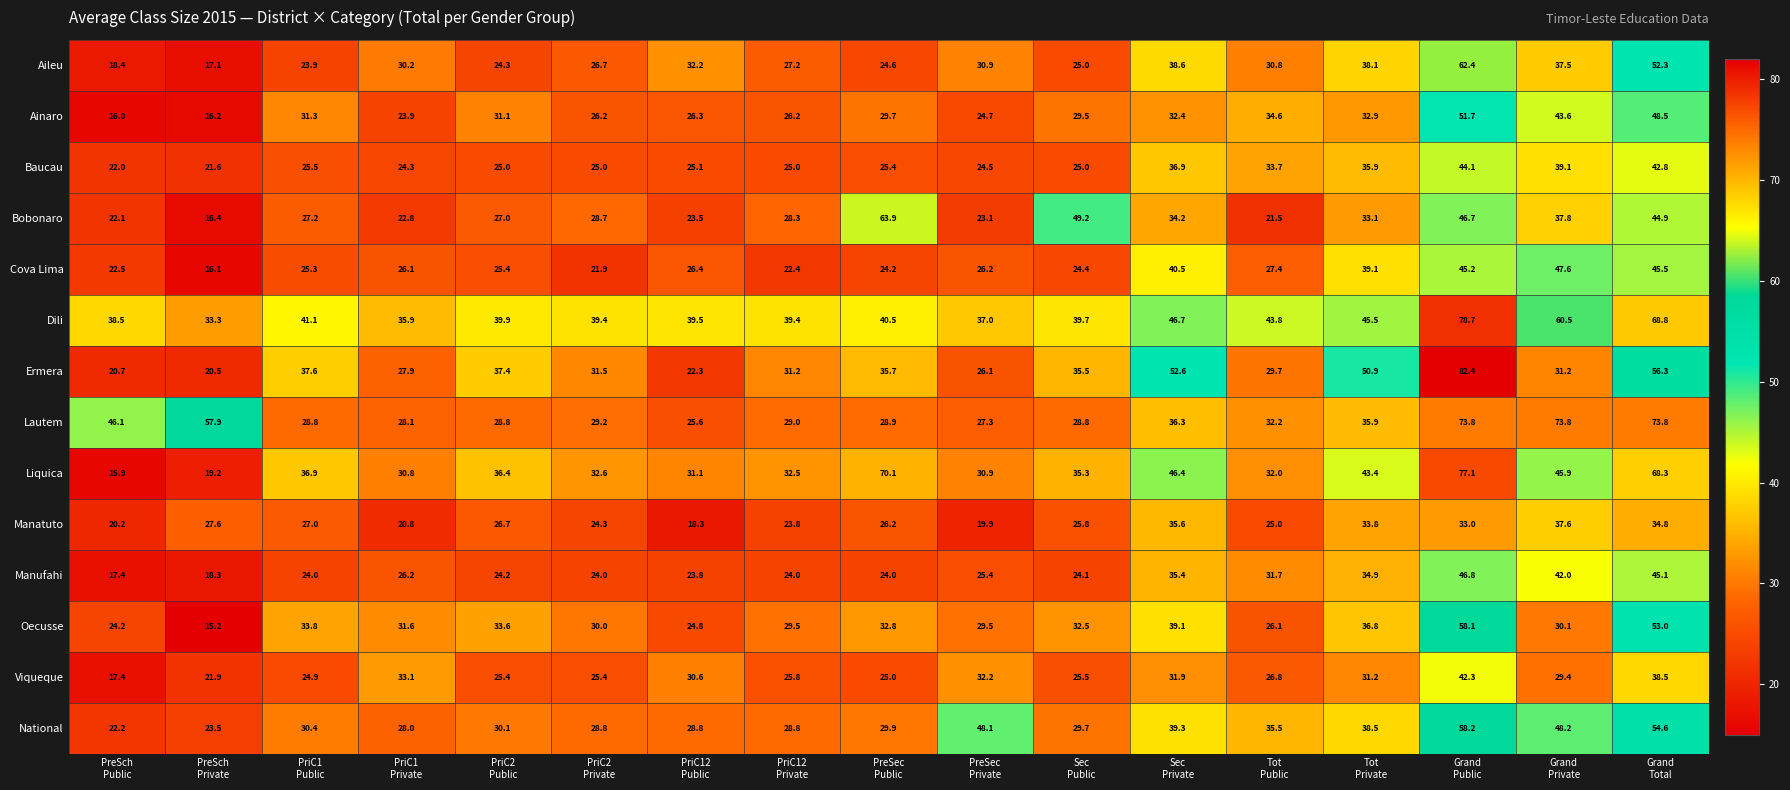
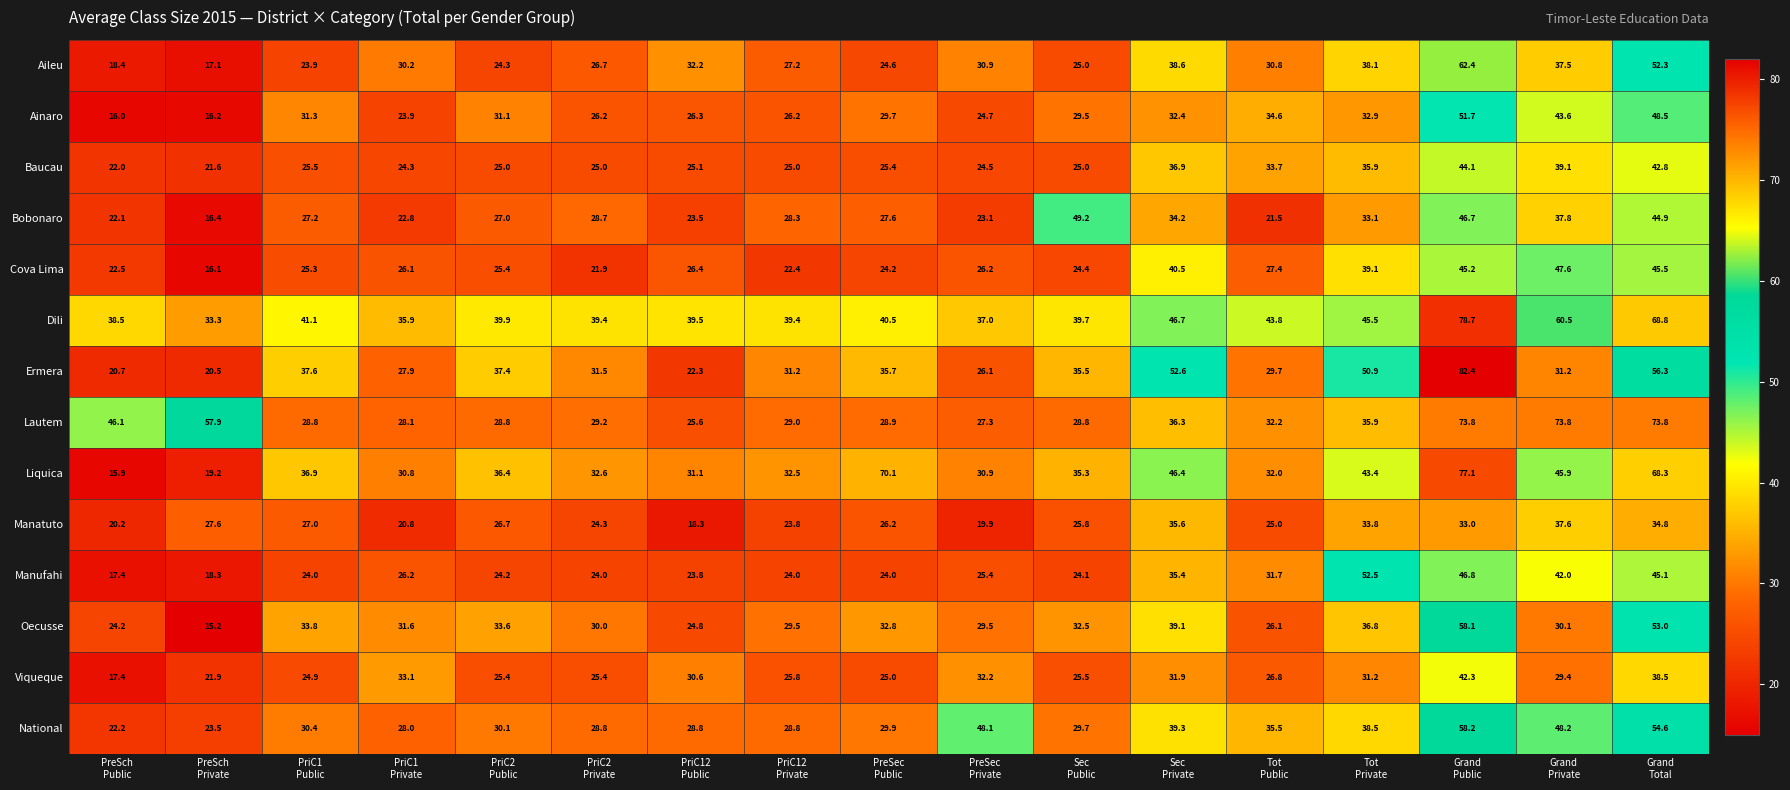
  {
    "Bobonaro": {
      "PreSch Public": 22.1,
      "PreSch Private": 16.4,
      "PriC1 Public": 27.2,
      "PriC1 Private": 22.8,
      "PriC2 Public": 27.0,
      "PriC2 Private": 28.7,
      "PriC12 Public": 23.5,
      "PriC12 Private": 28.3,
-     "PreSec Public": 63.9,
+     "PreSec Public": 27.6,
      "PreSec Private": 23.1,
      "Sec Public": 49.2,
      "Sec Private": 34.2,
      "Tot Public": 21.5,
      "Tot Private": 33.1,
      "Grand Public": 46.7,
      "Grand Private": 37.8,
      "Grand Total": 44.9
    },
    "Manufahi": {
      "PreSch Public": 17.4,
      "PreSch Private": 18.3,
      "PriC1 Public": 24.0,
      "PriC1 Private": 26.2,
      "PriC2 Public": 24.2,
      "PriC2 Private": 24.0,
      "PriC12 Public": 23.8,
      "PriC12 Private": 24.0,
      "PreSec Public": 24.0,
      "PreSec Private": 25.4,
      "Sec Public": 24.1,
      "Sec Private": 35.4,
      "Tot Public": 31.7,
-     "Tot Private": 34.9,
+     "Tot Private": 52.5,
      "Grand Public": 46.8,
      "Grand Private": 42.0,
      "Grand Total": 45.1
    }
  }
